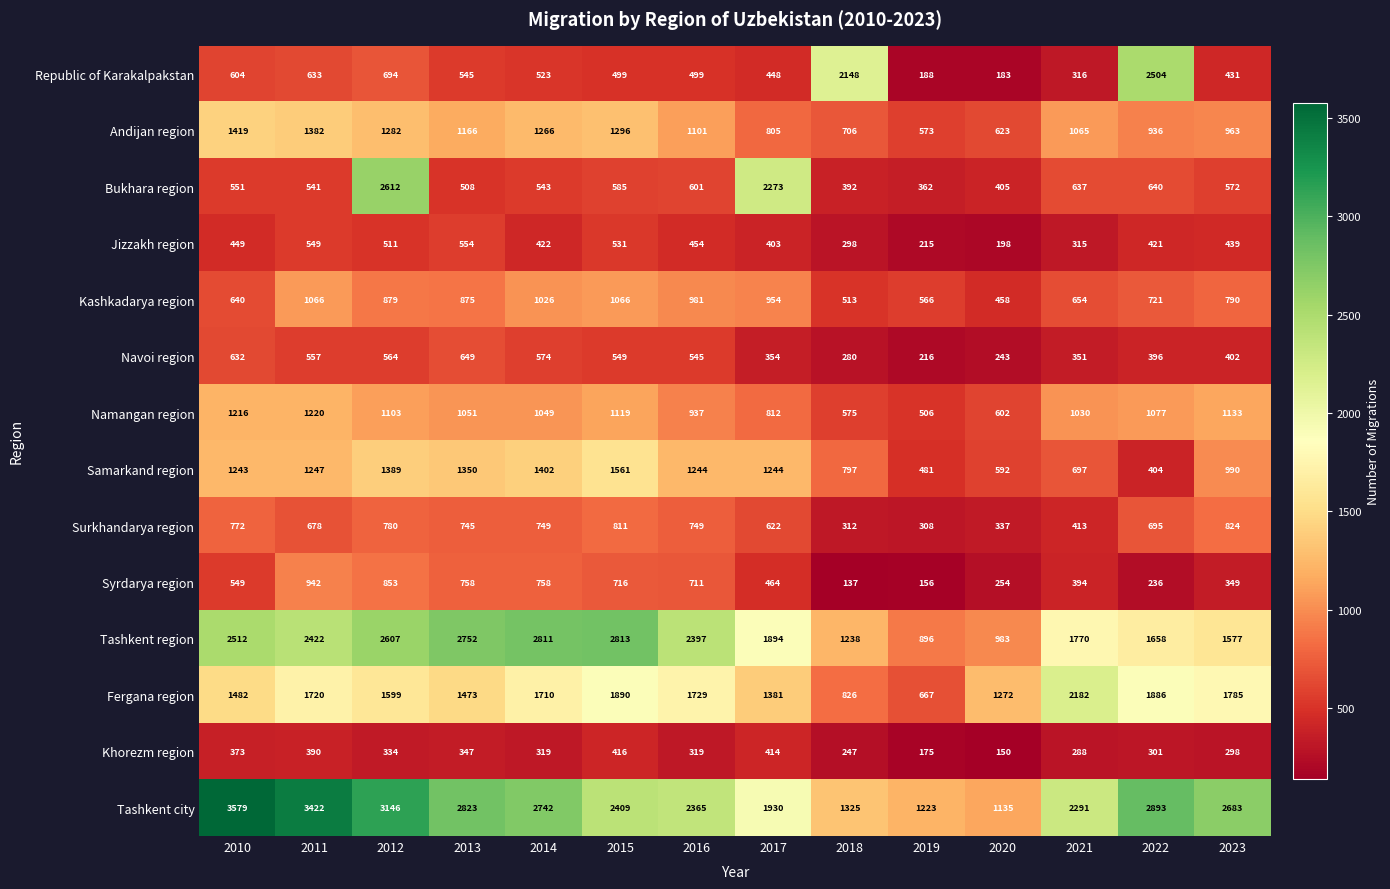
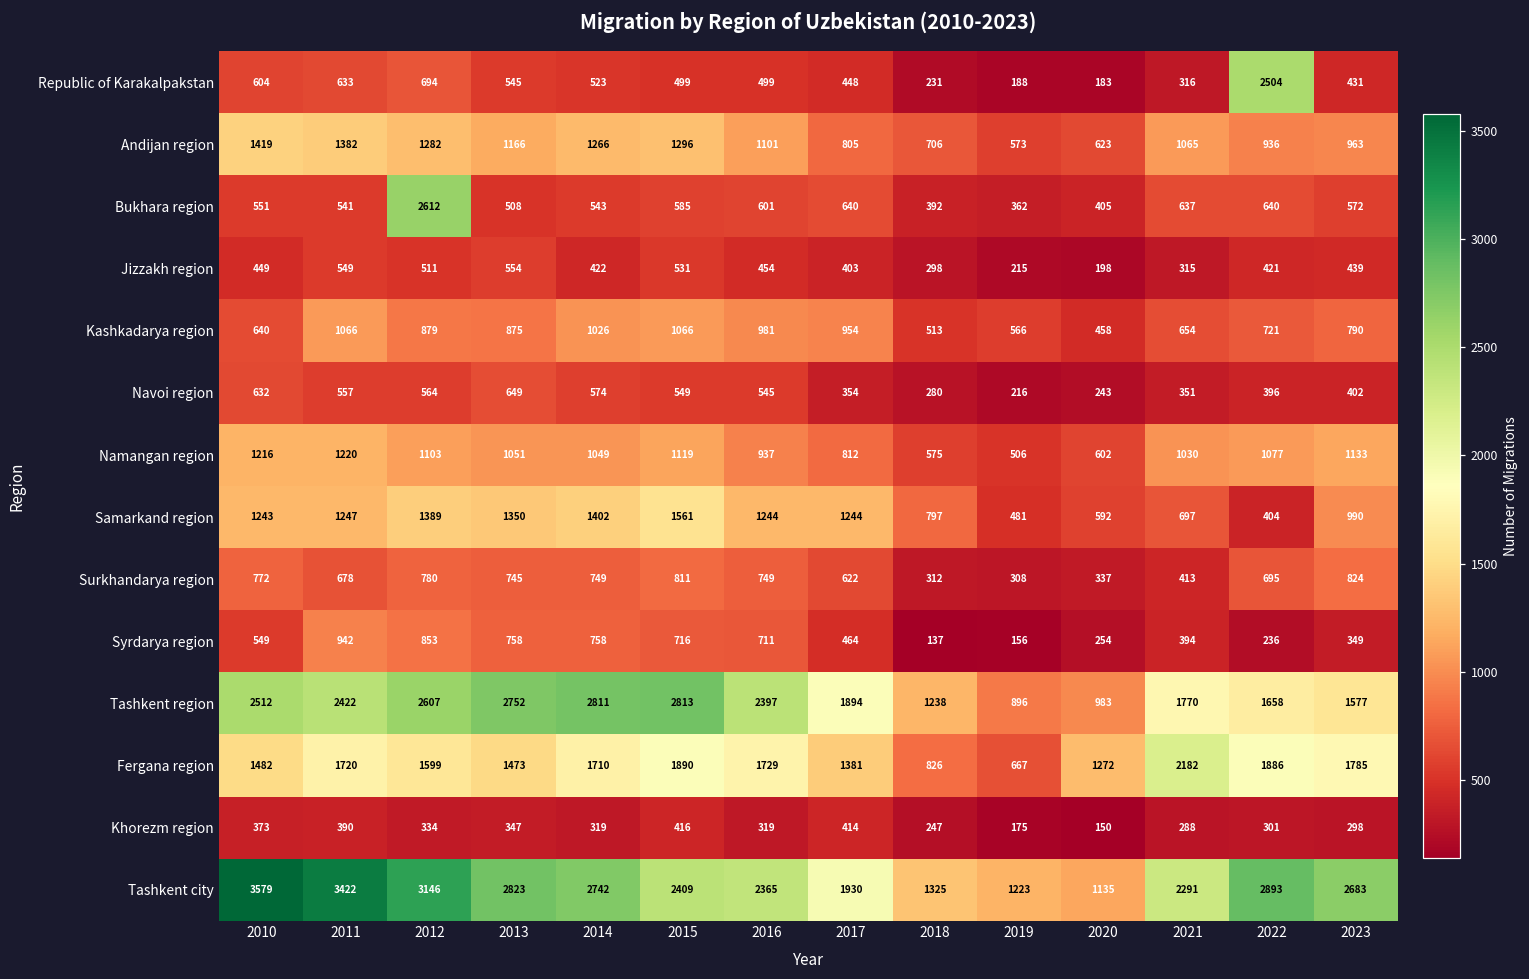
  {
    "Republic of Karakalpakstan": {
      "2010": 604,
      "2011": 633,
      "2012": 694,
      "2013": 545,
      "2014": 523,
      "2015": 499,
      "2016": 499,
      "2017": 448,
-     "2018": 2148,
+     "2018": 231,
      "2019": 188,
      "2020": 183,
      "2021": 316,
      "2022": 2504,
      "2023": 431
    },
    "Andijan region": {
      "2010": 1419,
      "2011": 1382,
      "2012": 1282,
      "2013": 1166,
      "2014": 1266,
      "2015": 1296,
      "2016": 1101,
      "2017": 805,
      "2018": 706,
      "2019": 573,
      "2020": 623,
      "2021": 1065,
      "2022": 936,
      "2023": 963
    },
    "Bukhara region": {
      "2010": 551,
      "2011": 541,
      "2012": 2612,
      "2013": 508,
      "2014": 543,
      "2015": 585,
      "2016": 601,
-     "2017": 2273,
+     "2017": 640,
      "2018": 392,
      "2019": 362,
      "2020": 405,
      "2021": 637,
      "2022": 640,
      "2023": 572
    },
    "Jizzakh region": {
      "2010": 449,
      "2011": 549,
      "2012": 511,
      "2013": 554,
      "2014": 422,
      "2015": 531,
      "2016": 454,
      "2017": 403,
      "2018": 298,
      "2019": 215,
      "2020": 198,
      "2021": 315,
      "2022": 421,
      "2023": 439
    },
    "Kashkadarya region": {
      "2010": 640,
      "2011": 1066,
      "2012": 879,
      "2013": 875,
      "2014": 1026,
      "2015": 1066,
      "2016": 981,
      "2017": 954,
      "2018": 513,
      "2019": 566,
      "2020": 458,
      "2021": 654,
      "2022": 721,
      "2023": 790
    },
    "Navoi region": {
      "2010": 632,
      "2011": 557,
      "2012": 564,
      "2013": 649,
      "2014": 574,
      "2015": 549,
      "2016": 545,
      "2017": 354,
      "2018": 280,
      "2019": 216,
      "2020": 243,
      "2021": 351,
      "2022": 396,
      "2023": 402
    },
    "Namangan region": {
      "2010": 1216,
      "2011": 1220,
      "2012": 1103,
      "2013": 1051,
      "2014": 1049,
      "2015": 1119,
      "2016": 937,
      "2017": 812,
      "2018": 575,
      "2019": 506,
      "2020": 602,
      "2021": 1030,
      "2022": 1077,
      "2023": 1133
    },
    "Samarkand region": {
      "2010": 1243,
      "2011": 1247,
      "2012": 1389,
      "2013": 1350,
      "2014": 1402,
      "2015": 1561,
      "2016": 1244,
      "2017": 1244,
      "2018": 797,
      "2019": 481,
      "2020": 592,
      "2021": 697,
      "2022": 404,
      "2023": 990
    },
    "Surkhandarya region": {
      "2010": 772,
      "2011": 678,
      "2012": 780,
      "2013": 745,
      "2014": 749,
      "2015": 811,
      "2016": 749,
      "2017": 622,
      "2018": 312,
      "2019": 308,
      "2020": 337,
      "2021": 413,
      "2022": 695,
      "2023": 824
    },
    "Syrdarya region": {
      "2010": 549,
      "2011": 942,
      "2012": 853,
      "2013": 758,
      "2014": 758,
      "2015": 716,
      "2016": 711,
      "2017": 464,
      "2018": 137,
      "2019": 156,
      "2020": 254,
      "2021": 394,
      "2022": 236,
      "2023": 349
    },
    "Tashkent region": {
      "2010": 2512,
      "2011": 2422,
      "2012": 2607,
      "2013": 2752,
      "2014": 2811,
      "2015": 2813,
      "2016": 2397,
      "2017": 1894,
      "2018": 1238,
      "2019": 896,
      "2020": 983,
      "2021": 1770,
      "2022": 1658,
      "2023": 1577
    },
    "Fergana region": {
      "2010": 1482,
      "2011": 1720,
      "2012": 1599,
      "2013": 1473,
      "2014": 1710,
      "2015": 1890,
      "2016": 1729,
      "2017": 1381,
      "2018": 826,
      "2019": 667,
      "2020": 1272,
      "2021": 2182,
      "2022": 1886,
      "2023": 1785
    },
    "Khorezm region": {
      "2010": 373,
      "2011": 390,
      "2012": 334,
      "2013": 347,
      "2014": 319,
      "2015": 416,
      "2016": 319,
      "2017": 414,
      "2018": 247,
      "2019": 175,
      "2020": 150,
      "2021": 288,
      "2022": 301,
      "2023": 298
    },
    "Tashkent city": {
      "2010": 3579,
      "2011": 3422,
      "2012": 3146,
      "2013": 2823,
      "2014": 2742,
      "2015": 2409,
      "2016": 2365,
      "2017": 1930,
      "2018": 1325,
      "2019": 1223,
      "2020": 1135,
      "2021": 2291,
      "2022": 2893,
      "2023": 2683
    }
  }
